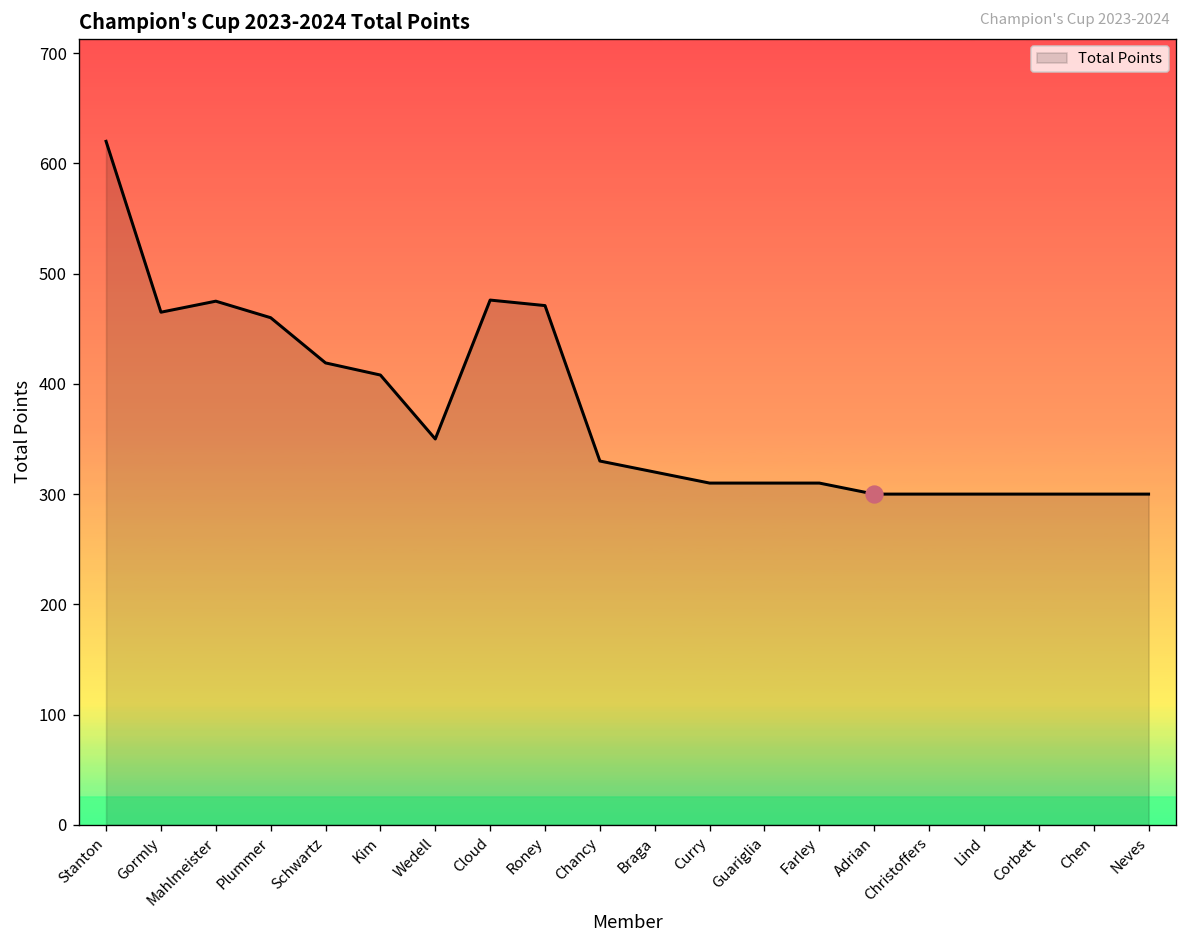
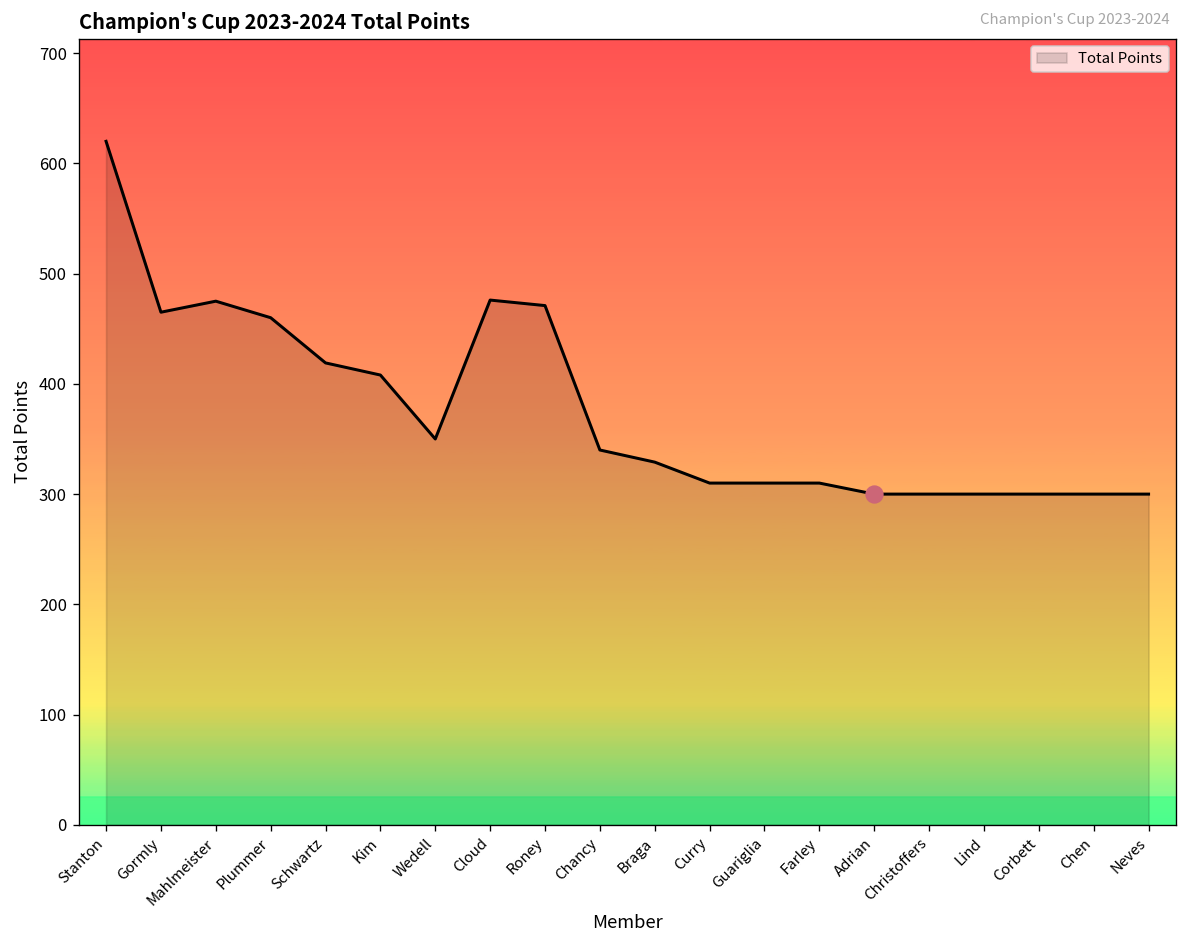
  {
    "Total Points": {
      "Stanton": 620,
      "Gormly": 470,
      "Mahlmeister": 480,
      "Plummer": 460,
      "Schwartz": 420,
      "Kim": 410,
      "Wedell": 350,
      "Cloud": 480,
      "Roney": 470,
-     "Chancy": 330,
-     "Braga": 320,
+     "Chancy": 340,
+     "Braga": 330,
      "Curry": 310,
      "Guariglia": 310,
      "Farley": 310,
      "Christoffers": 300,
      "Lind": 300,
      "Corbett": 300,
      "Chen": 300,
      "Neves": 300
    }
  }
